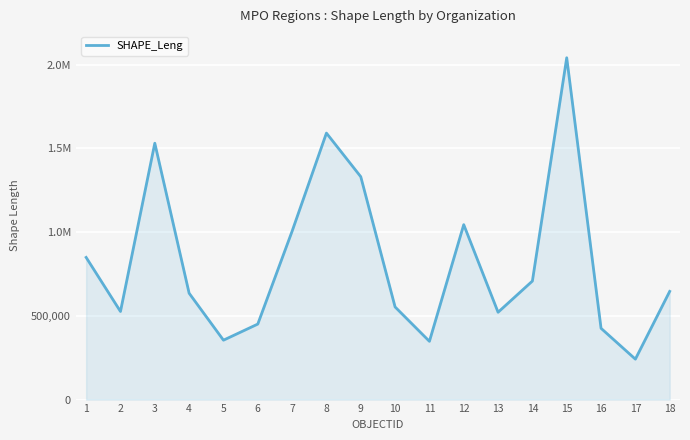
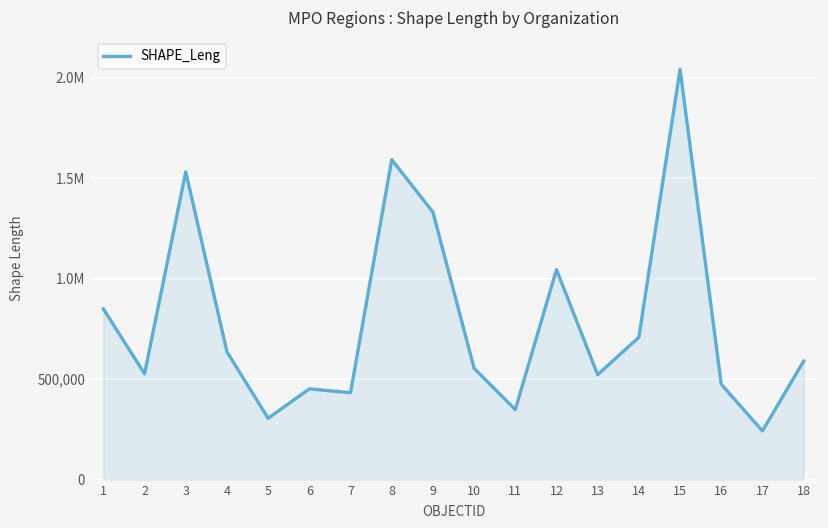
  {
    "1": "850,000",
    "2": "530,000",
    "3": "1,530,000",
    "4": "640,000",
-   "5": "350,000",
+   "5": "300,000",
    "6": "450,000",
-   "7": "1,010,000",
+   "7": "430,000",
    "8": "1,590,000",
    "9": "1,330,000",
    "10": "550,000",
    "11": "350,000",
    "12": "1,040,000",
    "13": "520,000",
    "14": "710,000",
    "15": "2,040,000",
-   "16": "430,000",
+   "16": "470,000",
    "17": "240,000",
-   "18": "650,000"
+   "18": "590,000"
  }
